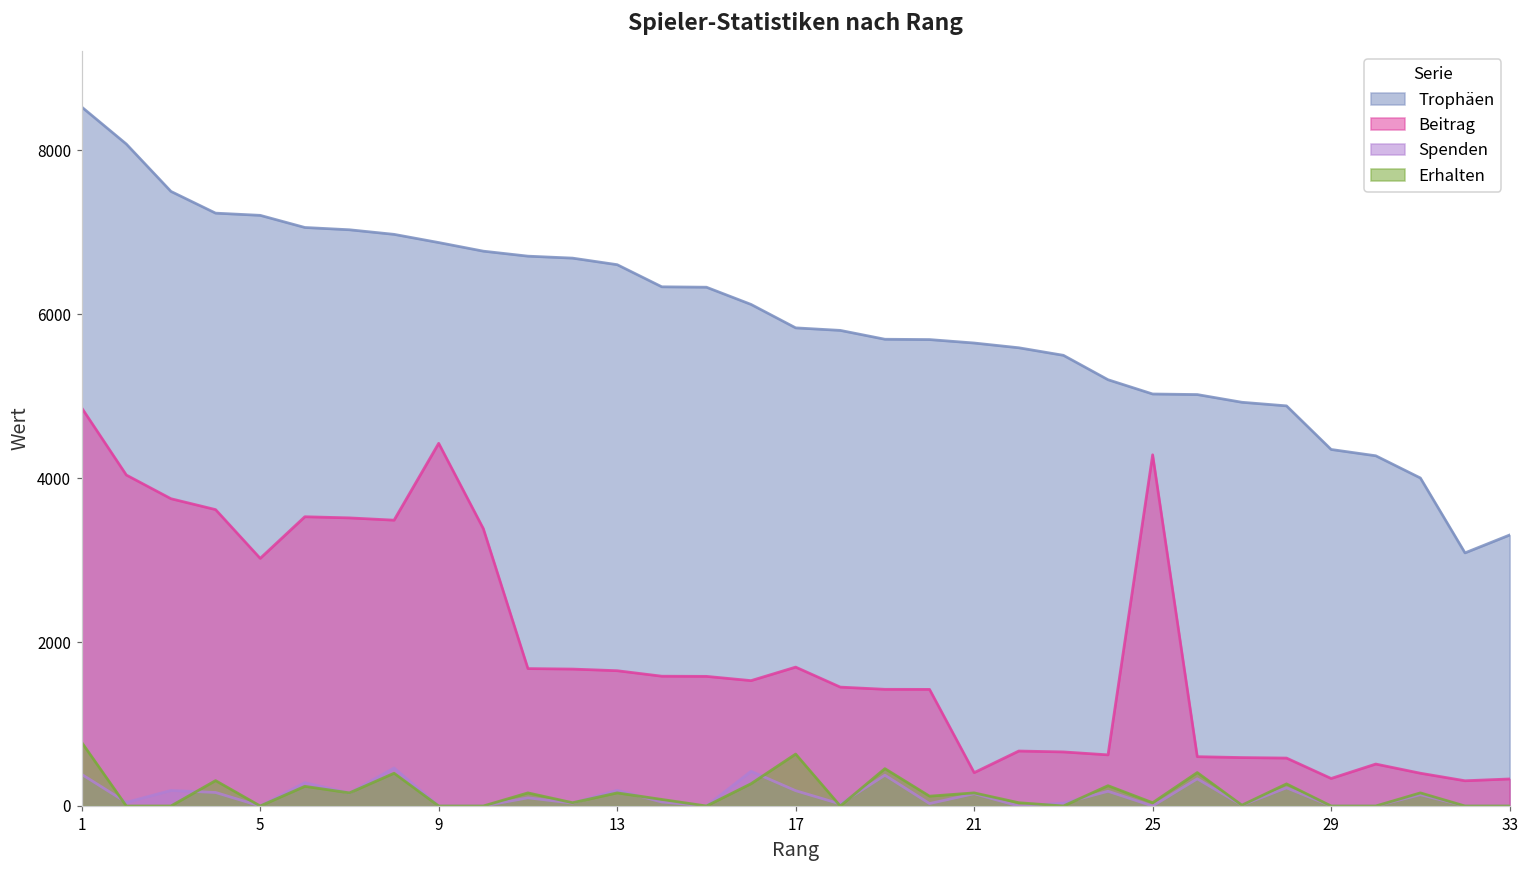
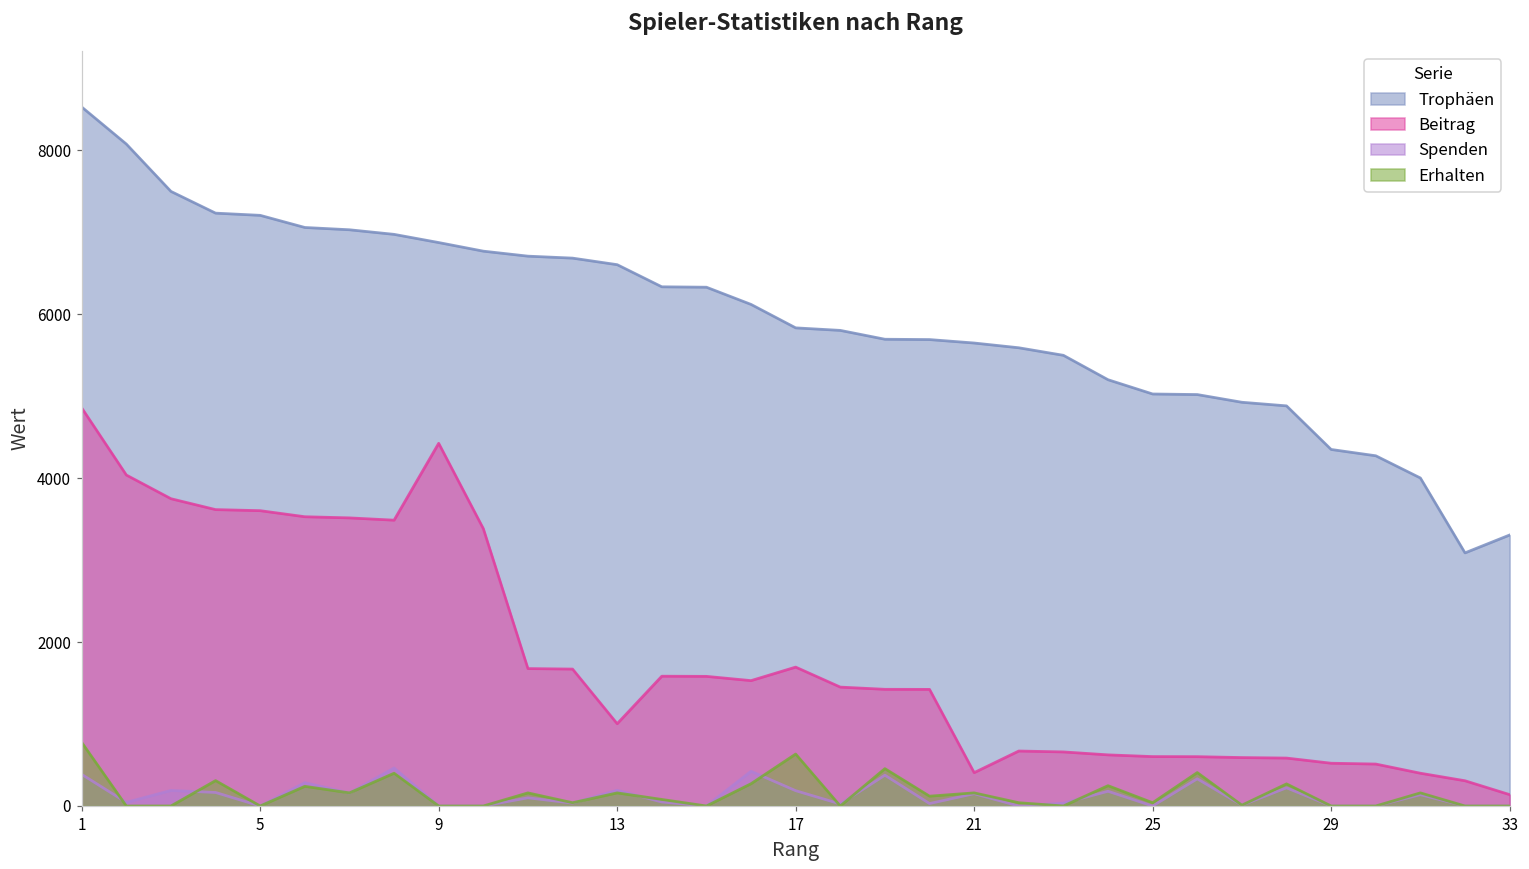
  {
    "Beitrag": {
      "1": 4900,
-     "5": 3000,
+     "5": 3600,
      "9": 4400,
-     "13": 1700,
+     "13": 1000,
      "17": 1700,
      "21": 400,
-     "25": 4300,
-     "29": 300,
-     "33": 300
+     "25": 600,
+     "29": 500,
+     "33": 100
    },
    "Erhalten": {
      "1": 800,
      "17": 600,
      "25": 0
    }
  }
